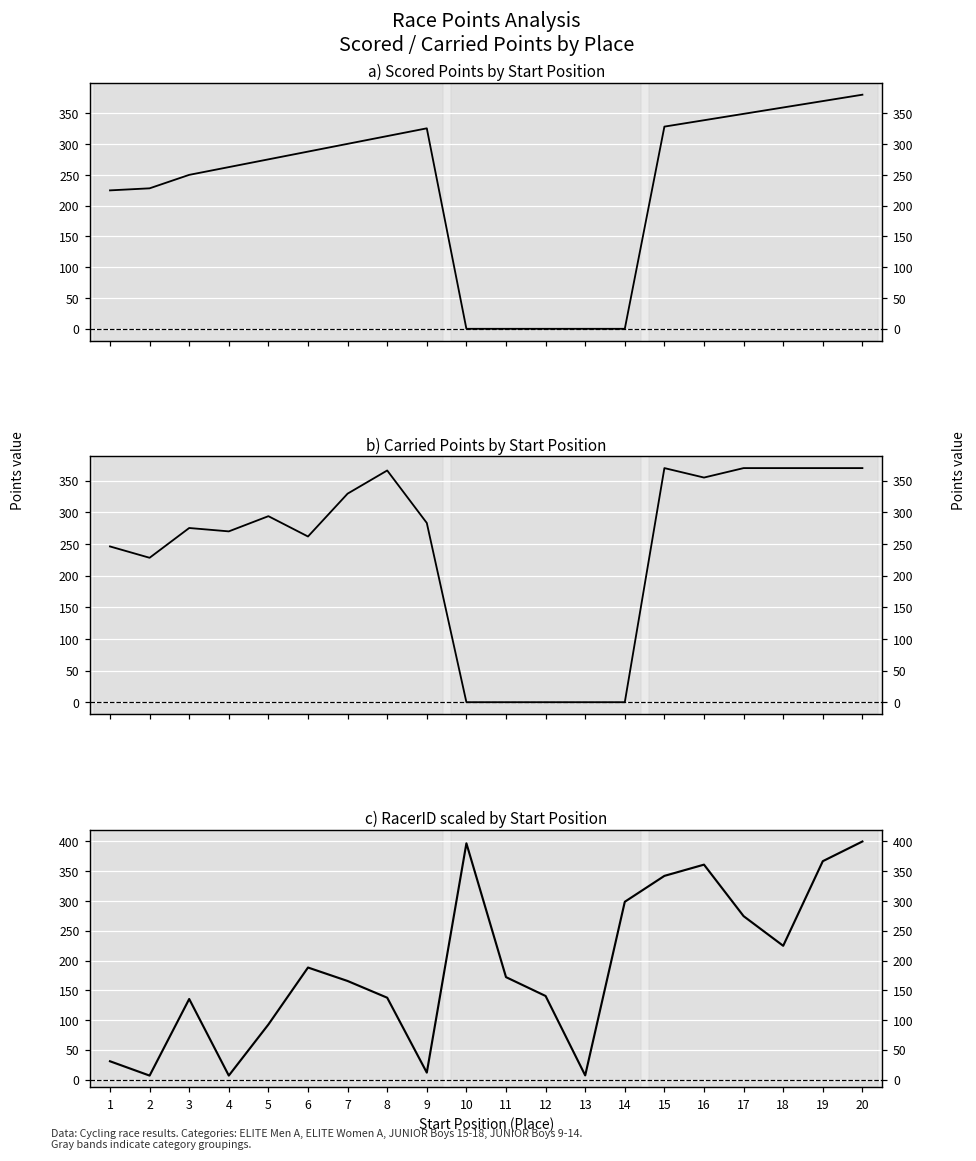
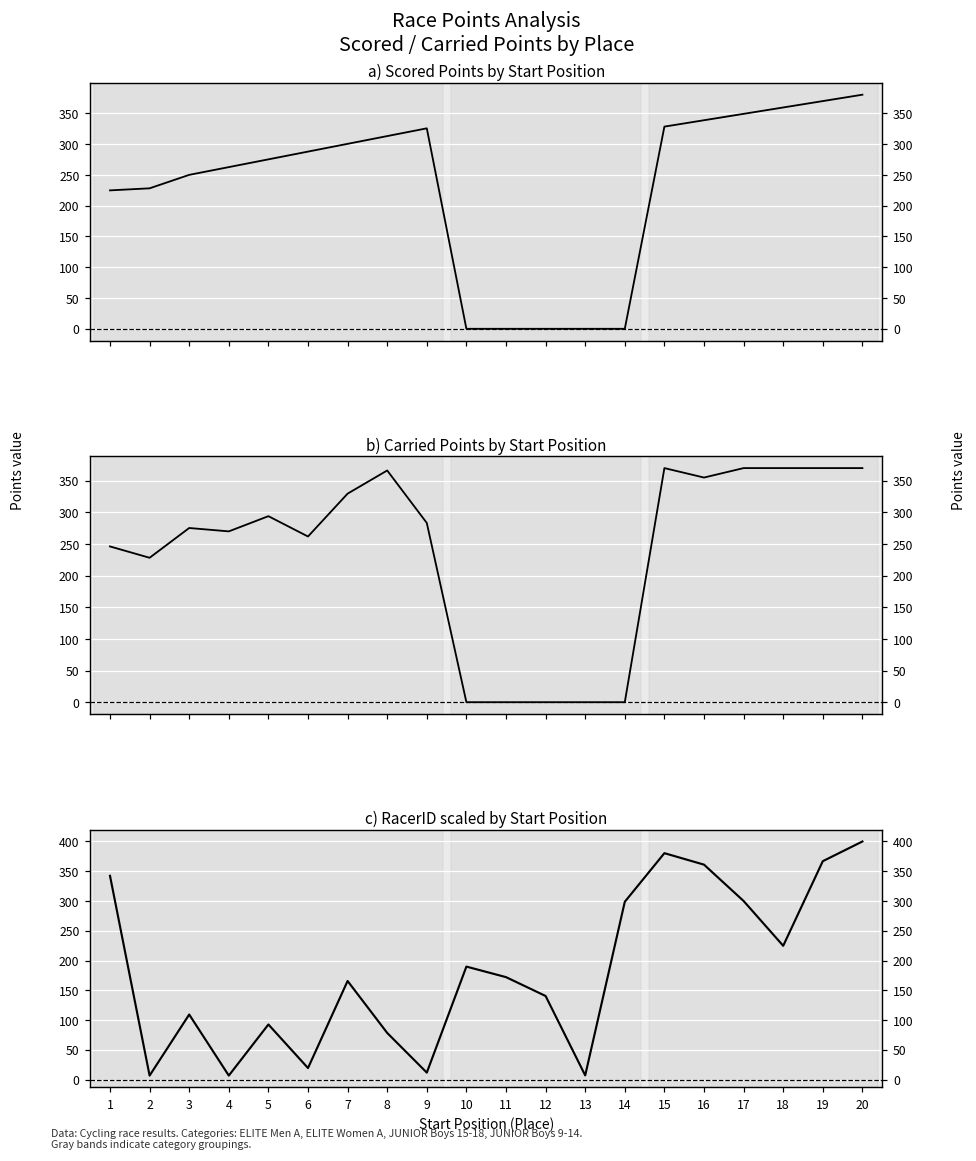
  {
    "c) RacerID scaled by Start Position": {
-     "1": 30,
+     "1": 340,
      "2": 10,
-     "3": 140,
+     "3": 110,
      "4": 10,
      "5": 90,
-     "6": 190,
+     "6": 20,
      "7": 170,
-     "8": 140,
+     "8": 80,
      "9": 10,
-     "10": 400,
+     "10": 190,
      "11": 170,
      "12": 140,
      "13": 10,
      "14": 300,
-     "15": 340,
+     "15": 380,
      "16": 360,
-     "17": 270,
+     "17": 300,
      "18": 220,
      "19": 370,
      "20": 400
    }
  }
